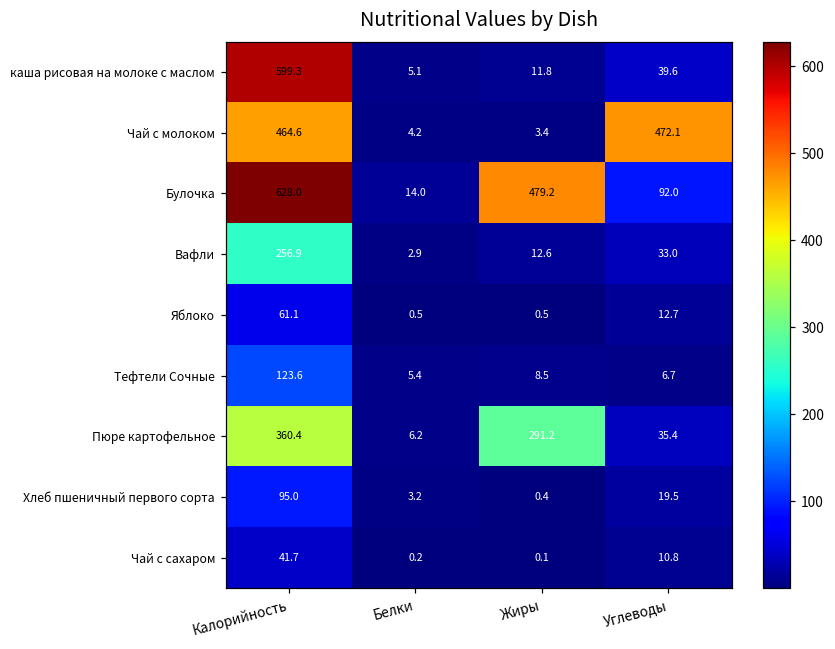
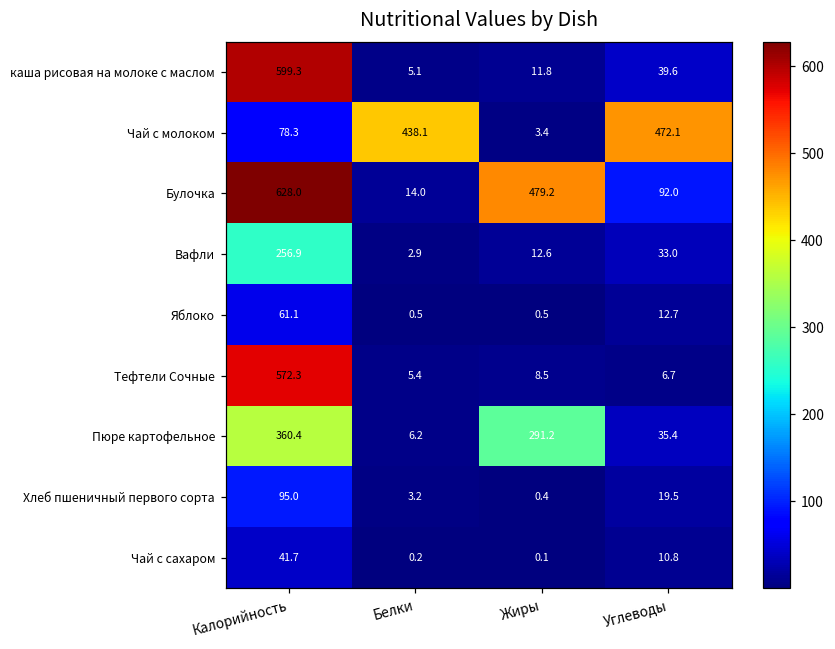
  {
    "каша рисовая на молоке с маслом": {
      "Калорийность": 599.3,
      "Белки": 5.1,
      "Жиры": 11.8,
      "Углеводы": 39.6
    },
    "Чай с молоком": {
-     "Калорийность": 464.6,
-     "Белки": 4.2,
+     "Калорийность": 78.3,
+     "Белки": 438.1,
      "Жиры": 3.4,
      "Углеводы": 472.1
    },
    "Булочка": {
      "Калорийность": 628.0,
      "Белки": 14.0,
      "Жиры": 479.2,
      "Углеводы": 92.0
    },
    "Вафли": {
      "Калорийность": 256.9,
      "Белки": 2.9,
      "Жиры": 12.6,
      "Углеводы": 33.0
    },
    "Яблоко": {
      "Калорийность": 61.1,
      "Белки": 0.5,
      "Жиры": 0.5,
      "Углеводы": 12.7
    },
    "Тефтели Сочные": {
-     "Калорийность": 123.6,
+     "Калорийность": 572.3,
      "Белки": 5.4,
      "Жиры": 8.5,
      "Углеводы": 6.7
    },
    "Пюре картофельное": {
      "Калорийность": 360.4,
      "Белки": 6.2,
      "Жиры": 291.2,
      "Углеводы": 35.4
    },
    "Хлеб пшеничный первого сорта": {
      "Калорийность": 95.0,
      "Белки": 3.2,
      "Жиры": 0.4,
      "Углеводы": 19.5
    },
    "Чай с сахаром": {
      "Калорийность": 41.7,
      "Белки": 0.2,
      "Жиры": 0.1,
      "Углеводы": 10.8
    }
  }
